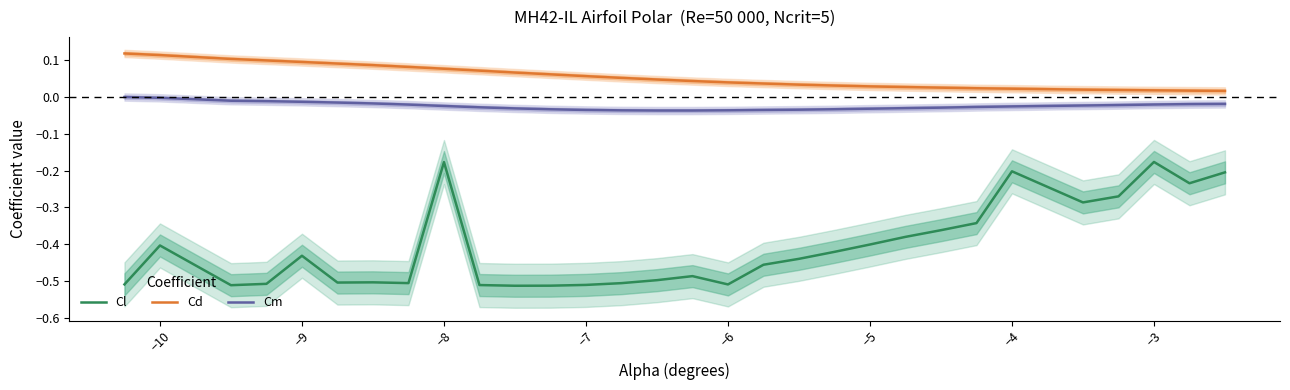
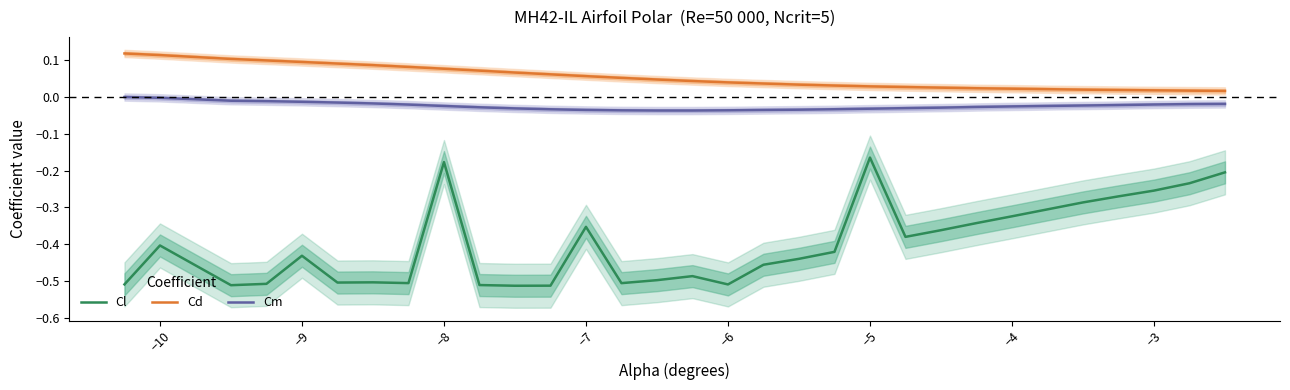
  {
    "Cl": {
      "−10": -0.40,
      "−9": -0.43,
      "−8": -0.18,
-     "−7": -0.51,
+     "−7": -0.35,
      "−6": -0.51,
-     "−5": -0.40,
-     "−4": -0.20,
-     "−3": -0.18
+     "−5": -0.16,
+     "−4": -0.32,
+     "−3": -0.25
    }
  }
